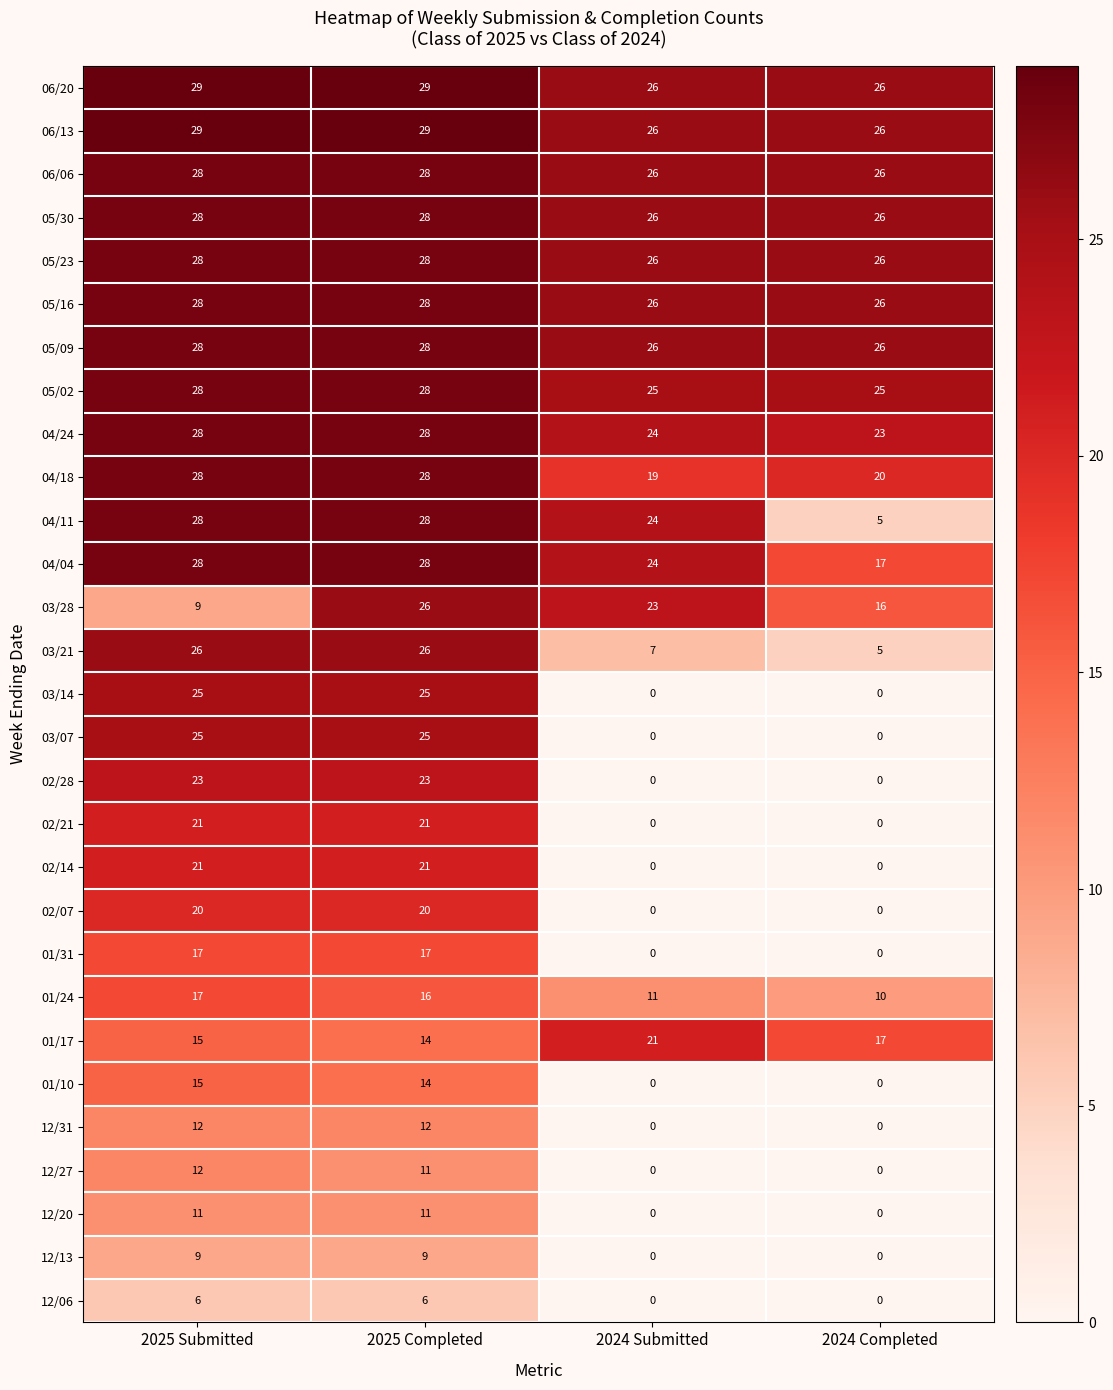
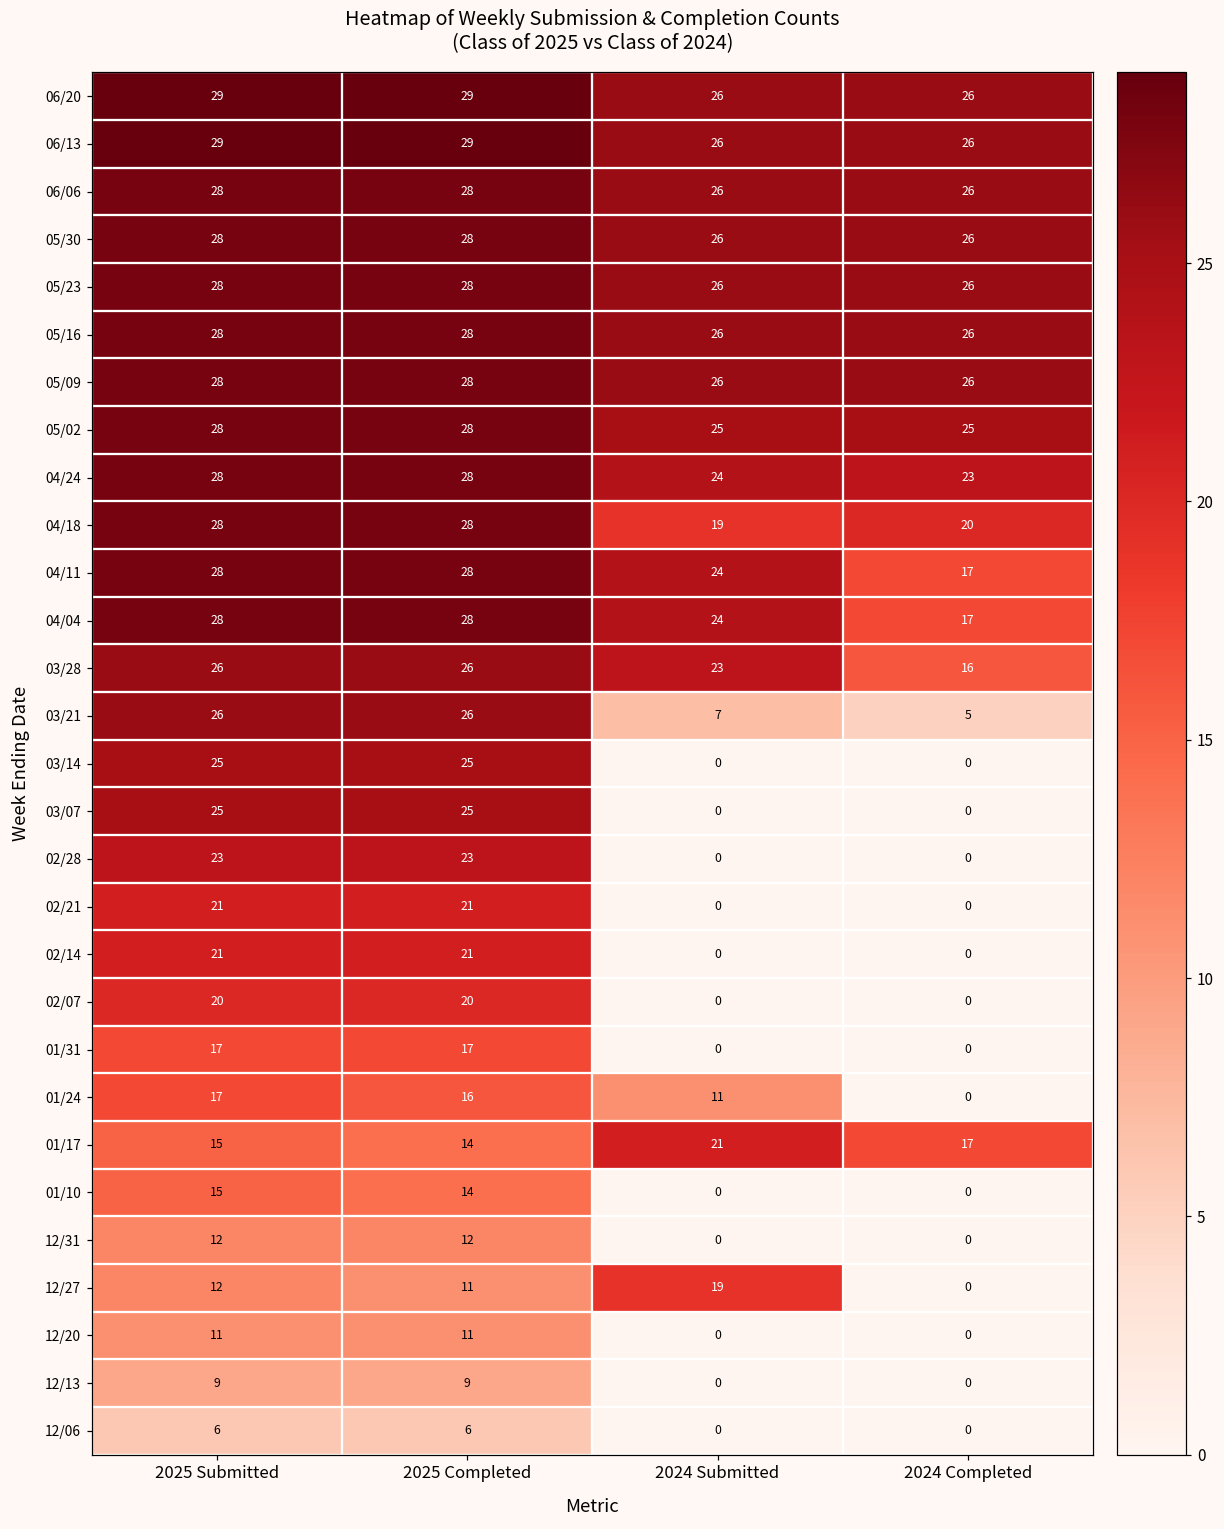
  {
    "06/20": {
      "2025 Submitted": 29,
      "2025 Completed": 29,
      "2024 Submitted": 26,
      "2024 Completed": 26
    },
    "06/13": {
      "2025 Submitted": 29,
      "2025 Completed": 29,
      "2024 Submitted": 26,
      "2024 Completed": 26
    },
    "06/06": {
      "2025 Submitted": 28,
      "2025 Completed": 28,
      "2024 Submitted": 26,
      "2024 Completed": 26
    },
    "05/30": {
      "2025 Submitted": 28,
      "2025 Completed": 28,
      "2024 Submitted": 26,
      "2024 Completed": 26
    },
    "05/23": {
      "2025 Submitted": 28,
      "2025 Completed": 28,
      "2024 Submitted": 26,
      "2024 Completed": 26
    },
    "05/16": {
      "2025 Submitted": 28,
      "2025 Completed": 28,
      "2024 Submitted": 26,
      "2024 Completed": 26
    },
    "05/09": {
      "2025 Submitted": 28,
      "2025 Completed": 28,
      "2024 Submitted": 26,
      "2024 Completed": 26
    },
    "05/02": {
      "2025 Submitted": 28,
      "2025 Completed": 28,
      "2024 Submitted": 25,
      "2024 Completed": 25
    },
    "04/24": {
      "2025 Submitted": 28,
      "2025 Completed": 28,
      "2024 Submitted": 24,
      "2024 Completed": 23
    },
    "04/18": {
      "2025 Submitted": 28,
      "2025 Completed": 28,
      "2024 Submitted": 19,
      "2024 Completed": 20
    },
    "04/11": {
      "2025 Submitted": 28,
      "2025 Completed": 28,
      "2024 Submitted": 24,
-     "2024 Completed": 5
+     "2024 Completed": 17
    },
    "04/04": {
      "2025 Submitted": 28,
      "2025 Completed": 28,
      "2024 Submitted": 24,
      "2024 Completed": 17
    },
    "03/28": {
-     "2025 Submitted": 9,
+     "2025 Submitted": 26,
      "2025 Completed": 26,
      "2024 Submitted": 23,
      "2024 Completed": 16
    },
    "03/21": {
      "2025 Submitted": 26,
      "2025 Completed": 26,
      "2024 Submitted": 7,
      "2024 Completed": 5
    },
    "03/14": {
      "2025 Submitted": 25,
      "2025 Completed": 25,
      "2024 Submitted": 0,
      "2024 Completed": 0
    },
    "03/07": {
      "2025 Submitted": 25,
      "2025 Completed": 25,
      "2024 Submitted": 0,
      "2024 Completed": 0
    },
    "02/28": {
      "2025 Submitted": 23,
      "2025 Completed": 23,
      "2024 Submitted": 0,
      "2024 Completed": 0
    },
    "02/21": {
      "2025 Submitted": 21,
      "2025 Completed": 21,
      "2024 Submitted": 0,
      "2024 Completed": 0
    },
    "02/14": {
      "2025 Submitted": 21,
      "2025 Completed": 21,
      "2024 Submitted": 0,
      "2024 Completed": 0
    },
    "02/07": {
      "2025 Submitted": 20,
      "2025 Completed": 20,
      "2024 Submitted": 0,
      "2024 Completed": 0
    },
    "01/31": {
      "2025 Submitted": 17,
      "2025 Completed": 17,
      "2024 Submitted": 0,
      "2024 Completed": 0
    },
    "01/24": {
      "2025 Submitted": 17,
      "2025 Completed": 16,
      "2024 Submitted": 11,
-     "2024 Completed": 10
+     "2024 Completed": 0
    },
    "01/17": {
      "2025 Submitted": 15,
      "2025 Completed": 14,
      "2024 Submitted": 21,
      "2024 Completed": 17
    },
    "01/10": {
      "2025 Submitted": 15,
      "2025 Completed": 14,
      "2024 Submitted": 0,
      "2024 Completed": 0
    },
    "12/31": {
      "2025 Submitted": 12,
      "2025 Completed": 12,
      "2024 Submitted": 0,
      "2024 Completed": 0
    },
    "12/27": {
      "2025 Submitted": 12,
      "2025 Completed": 11,
-     "2024 Submitted": 0,
+     "2024 Submitted": 19,
      "2024 Completed": 0
    },
    "12/20": {
      "2025 Submitted": 11,
      "2025 Completed": 11,
      "2024 Submitted": 0,
      "2024 Completed": 0
    },
    "12/13": {
      "2025 Submitted": 9,
      "2025 Completed": 9,
      "2024 Submitted": 0,
      "2024 Completed": 0
    },
    "12/06": {
      "2025 Submitted": 6,
      "2025 Completed": 6,
      "2024 Submitted": 0,
      "2024 Completed": 0
    }
  }
